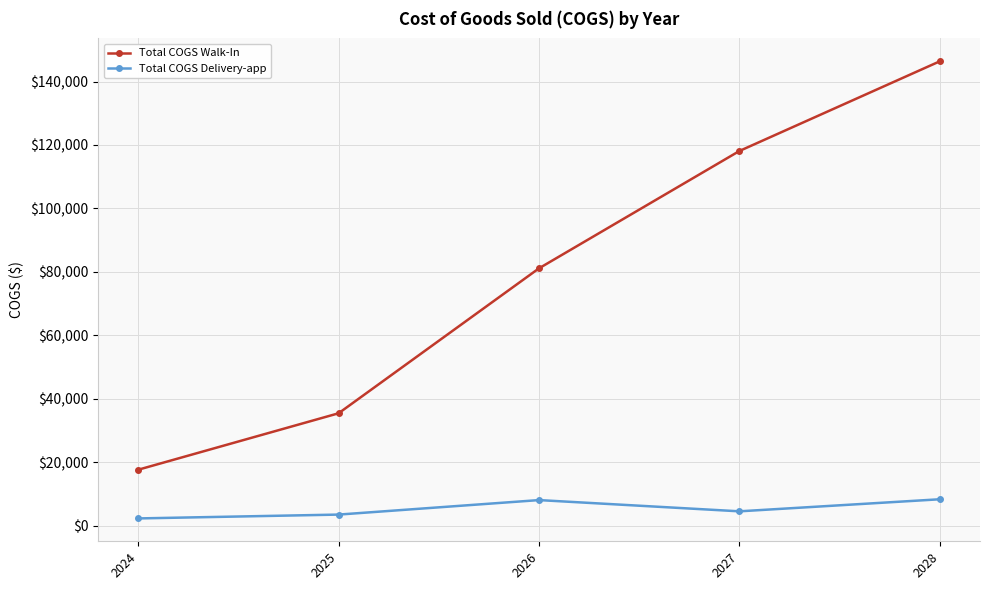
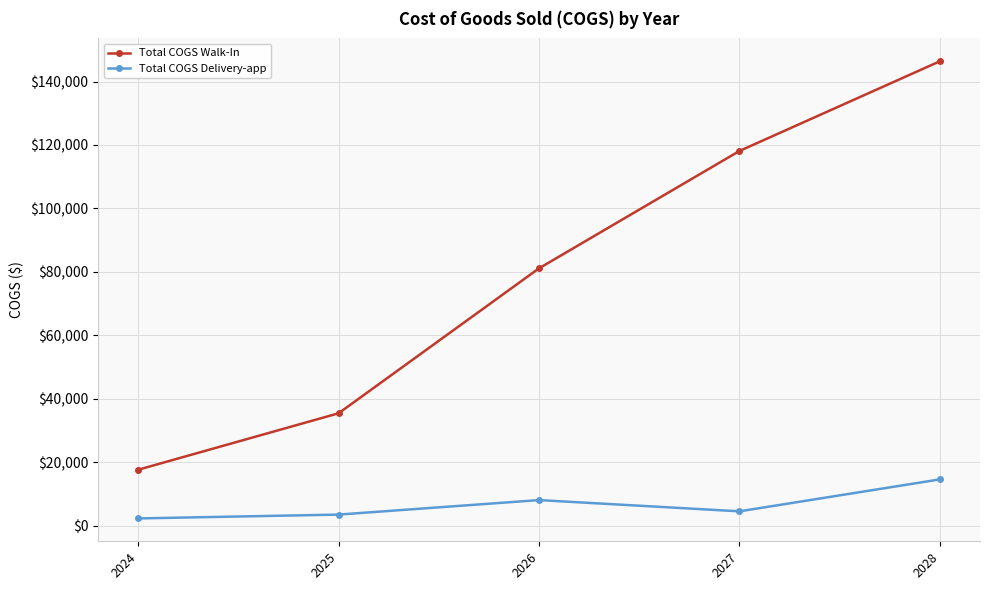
  {
    "Total COGS Walk-In": {
      "2024": "$18,000",
      "2025": "$35,000",
      "2026": "$81,000",
      "2027": "$118,000",
      "2028": "$146,000"
    },
    "Total COGS Delivery-app": {
      "2024": "$2,000",
      "2025": "$4,000",
      "2026": "$8,000",
      "2027": "$5,000",
-     "2028": "$8,000"
+     "2028": "$15,000"
    }
  }
